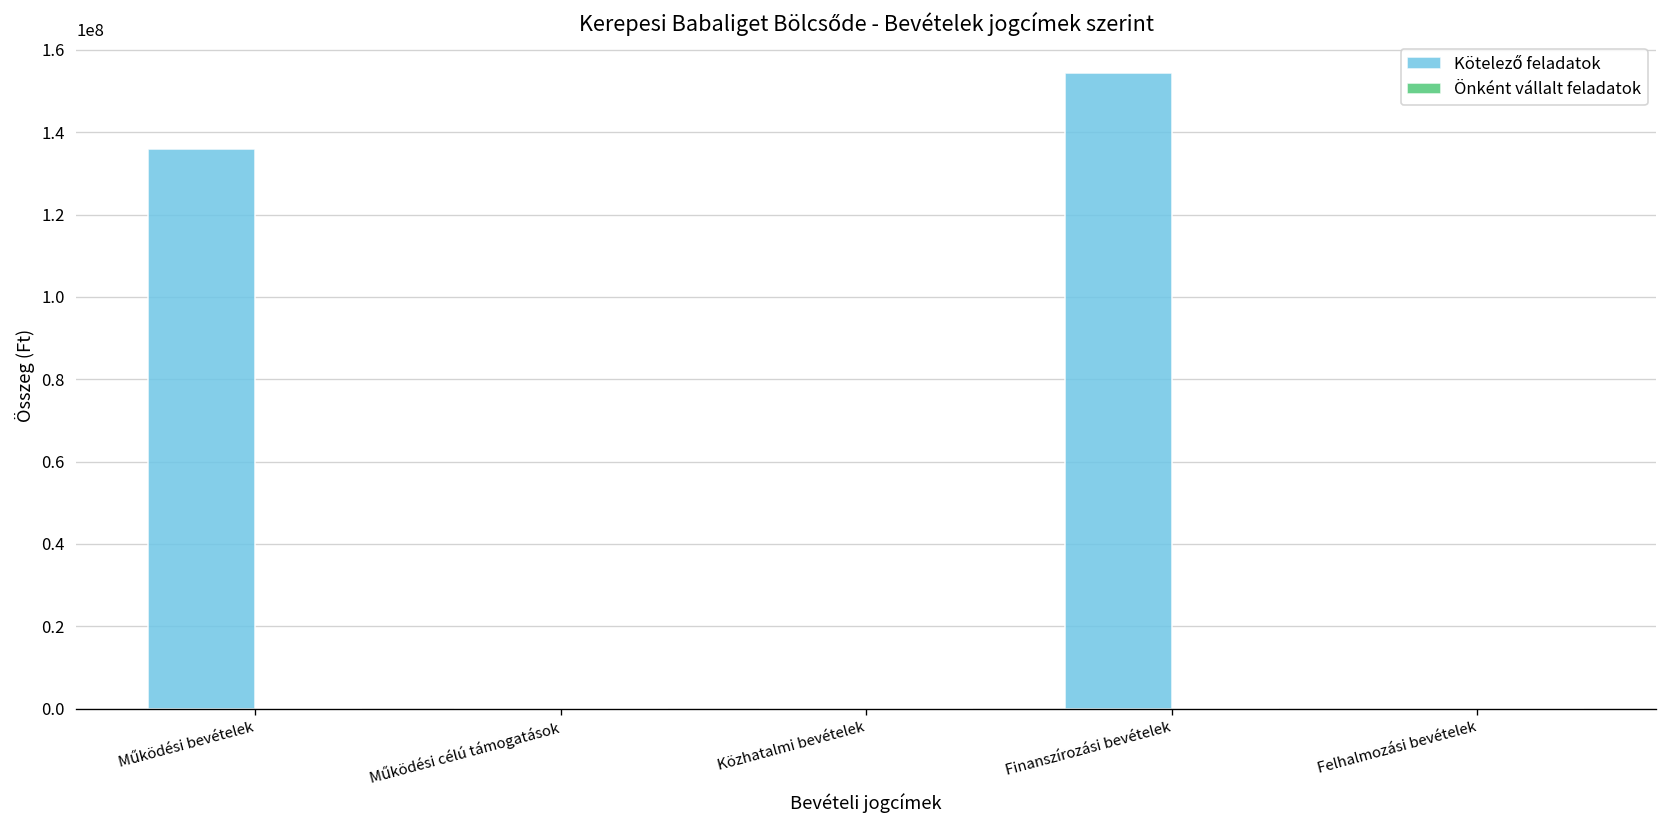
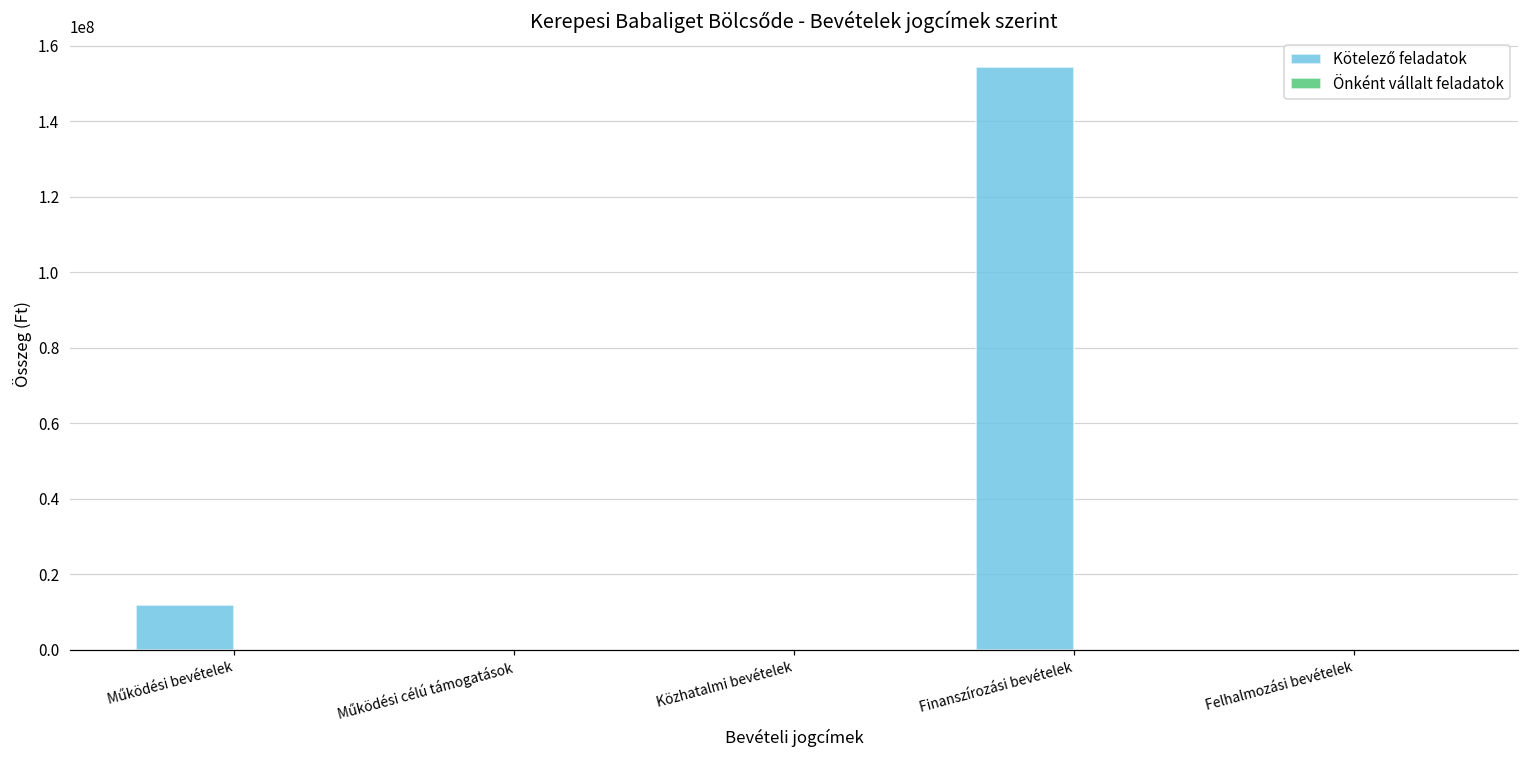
  {
    "Kötelező feladatok": {
-     "Működési bevételek": 136000000,
+     "Működési bevételek": 12000000,
      "Működési célú támogatások": 0,
      "Közhatalmi bevételek": 0,
      "Finanszírozási bevételek": 154000000,
      "Felhalmozási bevételek": 0
    },
    "Önként vállalt feladatok": {
      "Működési bevételek": 0,
      "Működési célú támogatások": 0,
      "Közhatalmi bevételek": 0,
      "Finanszírozási bevételek": 0,
      "Felhalmozási bevételek": 0
    }
  }
